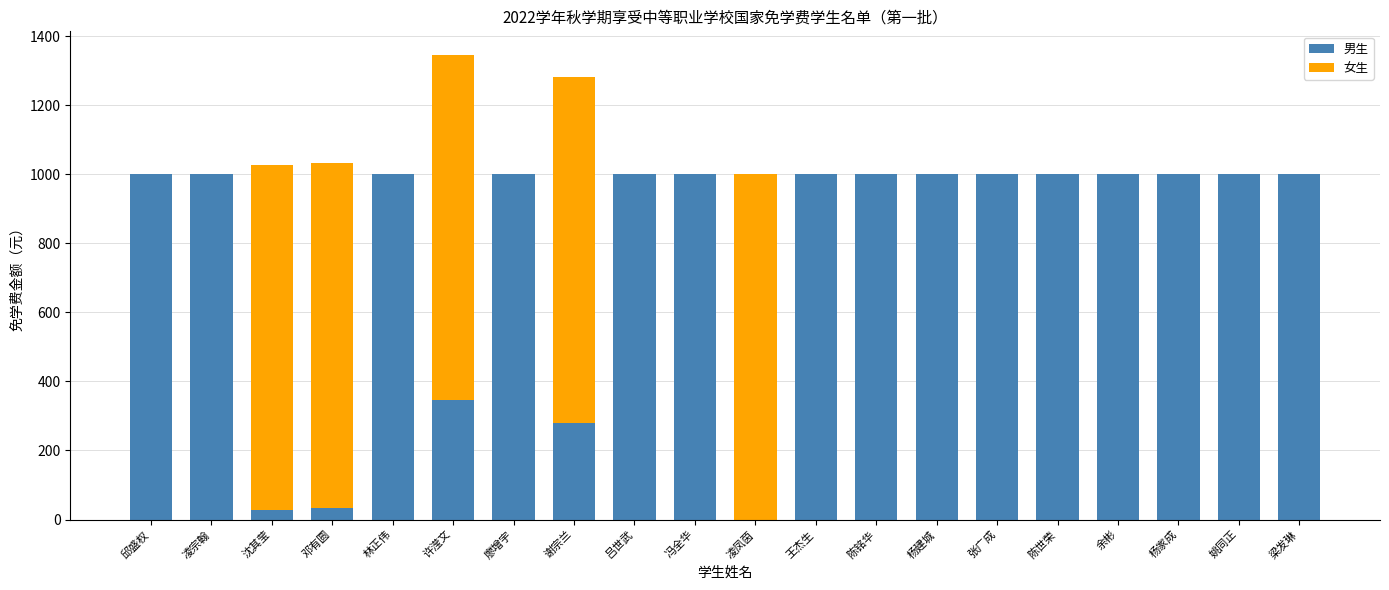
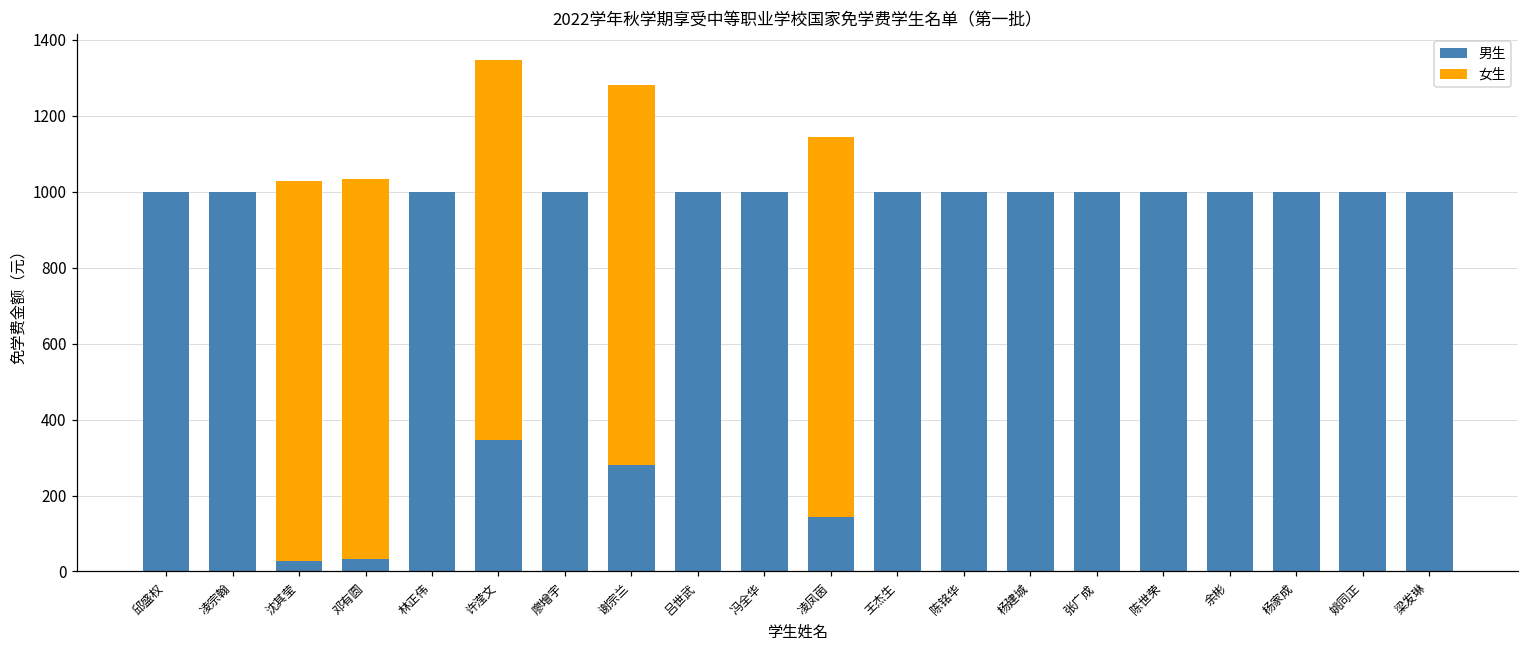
  {
    "男生": {
      "邱盛权": 1000,
      "凌宗翰": 1000,
      "沈其莹": 30,
      "邓有圆": 30,
      "林正伟": 1000,
      "许滢文": 350,
      "廖增宇": 1000,
      "谢宗兰": 280,
      "吕世武": 1000,
      "冯全华": 1000,
-     "凌凤茵": 0,
+     "凌凤茵": 140,
      "王杰生": 1000,
      "陈铭华": 1000,
      "杨建城": 1000,
      "张广成": 1000,
      "陈世荣": 1000,
      "余彬": 1000,
      "杨家成": 1000,
      "姚同正": 1000,
      "梁发琳": 1000
    },
    "女生": {
      "邱盛权": 0,
      "凌宗翰": 0,
      "沈其莹": 1000,
      "邓有圆": 1000,
      "林正伟": 0,
      "许滢文": 1000,
      "廖增宇": 0,
      "谢宗兰": 1000,
      "吕世武": 0,
      "冯全华": 0,
      "凌凤茵": 1000,
      "王杰生": 0,
      "陈铭华": 0,
      "杨建城": 0,
      "张广成": 0,
      "陈世荣": 0,
      "余彬": 0,
      "杨家成": 0,
      "姚同正": 0,
      "梁发琳": 0
    }
  }
